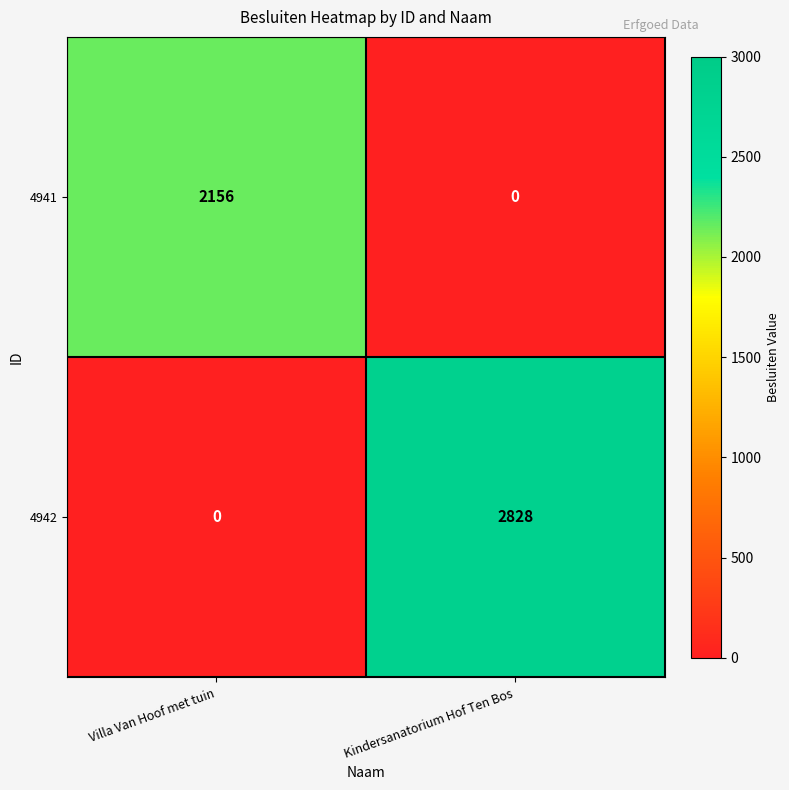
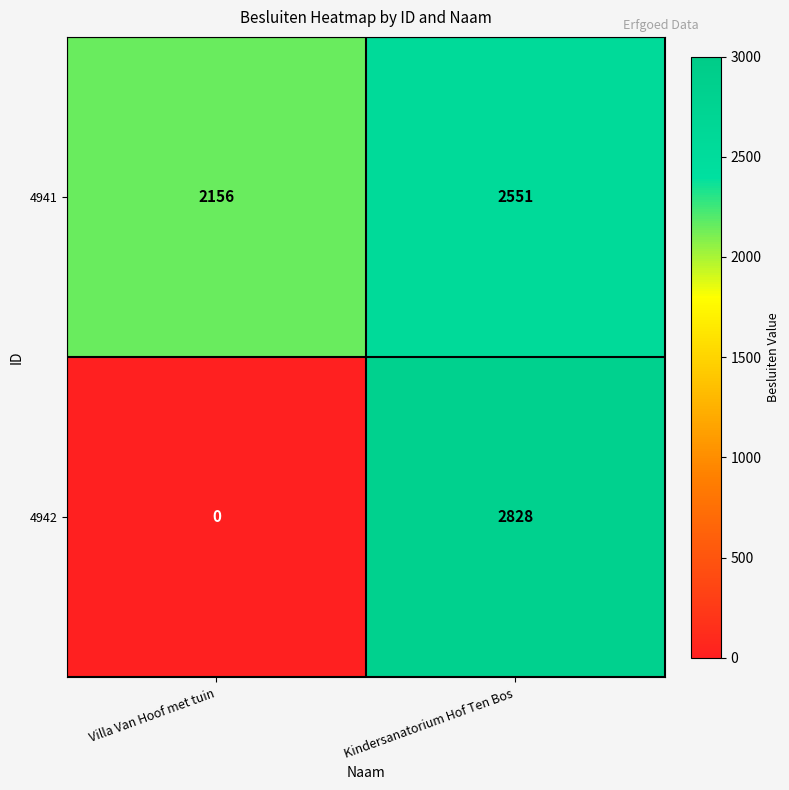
  {
    "4941": {
      "Villa Van Hoof met tuin": 2156,
-     "Kindersanatorium Hof Ten Bos": 0
+     "Kindersanatorium Hof Ten Bos": 2551
    },
    "4942": {
      "Villa Van Hoof met tuin": 0,
      "Kindersanatorium Hof Ten Bos": 2828
    }
  }
